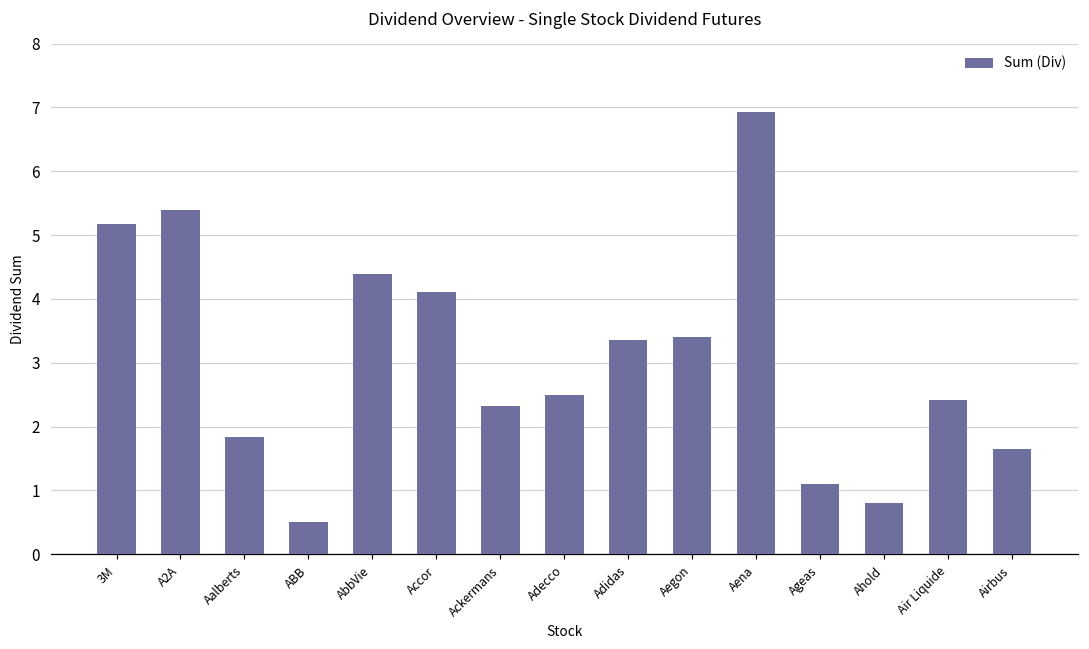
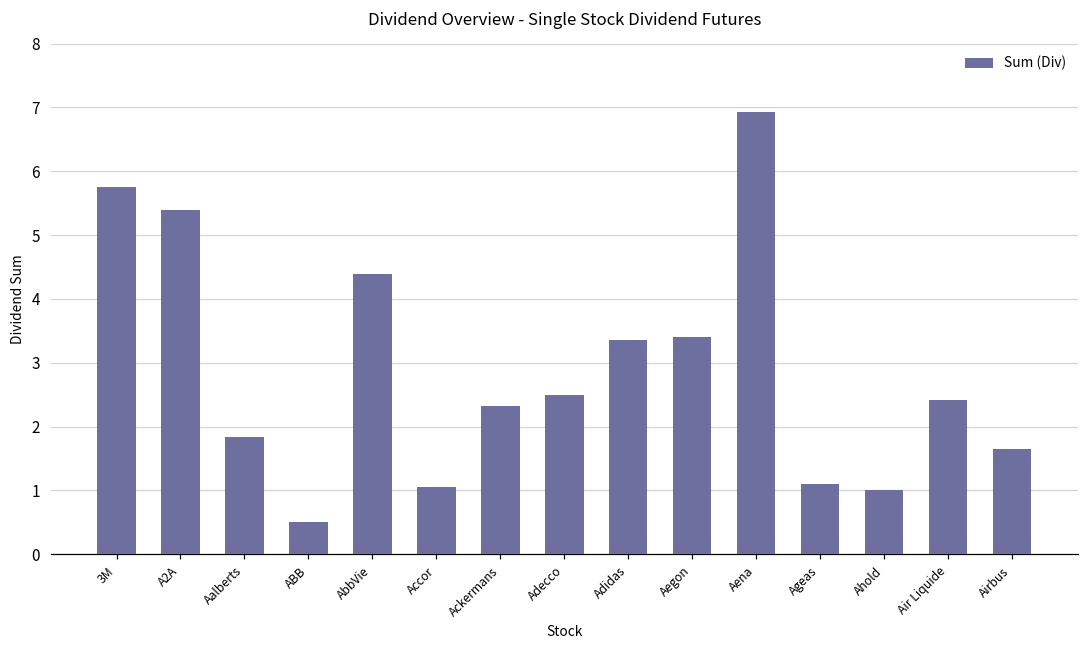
  {
-   "3M": 5.2,
+   "3M": 5.8,
    "A2A": 5.4,
    "Aalberts": 1.8,
    "ABB": 0.5,
    "AbbVie": 4.4,
-   "Accor": 4.1,
+   "Accor": 1.1,
    "Ackermans": 2.3,
    "Adecco": 2.5,
    "Adidas": 3.4,
    "Aegon": 3.4,
    "Aena": 6.9,
    "Ageas": 1.1,
-   "Ahold": 0.8,
+   "Ahold": 1.0,
    "Air Liquide": 2.4,
    "Airbus": 1.7
  }
